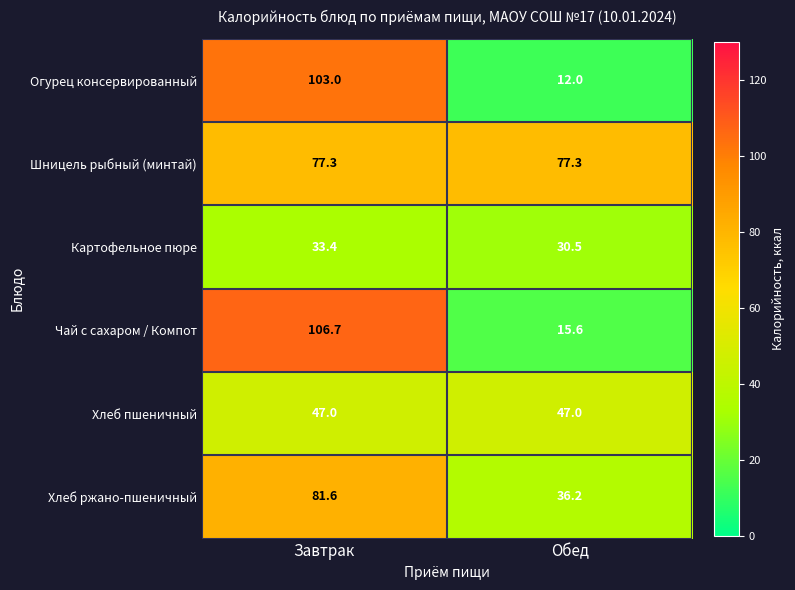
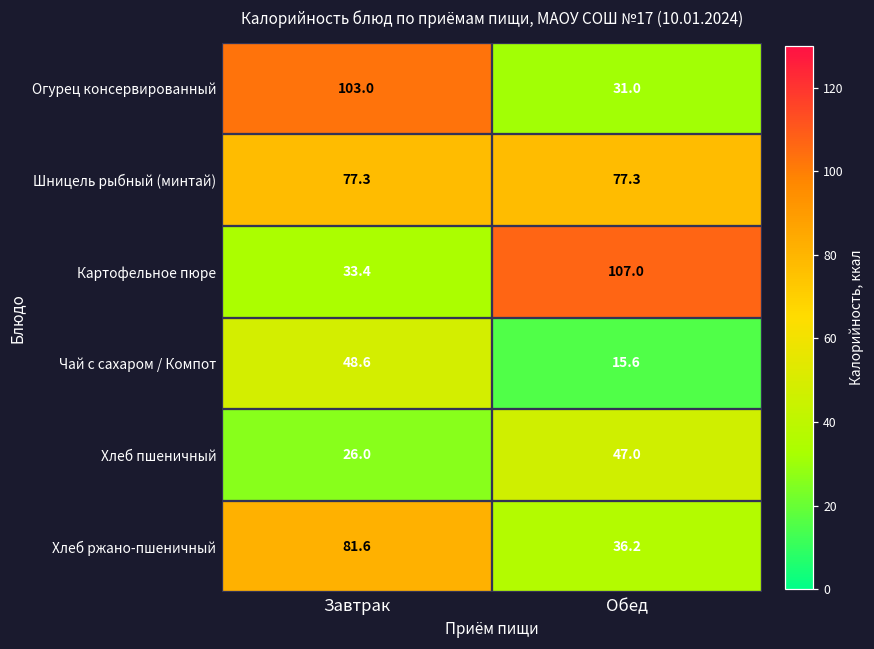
  {
    "Огурец консервированный": {
      "Завтрак": 103.0,
-     "Обед": 12.0
+     "Обед": 31.0
    },
    "Шницель рыбный (минтай)": {
      "Завтрак": 77.3,
      "Обед": 77.3
    },
    "Картофельное пюре": {
      "Завтрак": 33.4,
-     "Обед": 30.5
+     "Обед": 107.0
    },
    "Чай с сахаром / Компот": {
-     "Завтрак": 106.7,
+     "Завтрак": 48.6,
      "Обед": 15.6
    },
    "Хлеб пшеничный": {
-     "Завтрак": 47.0,
+     "Завтрак": 26.0,
      "Обед": 47.0
    },
    "Хлеб ржано-пшеничный": {
      "Завтрак": 81.6,
      "Обед": 36.2
    }
  }
